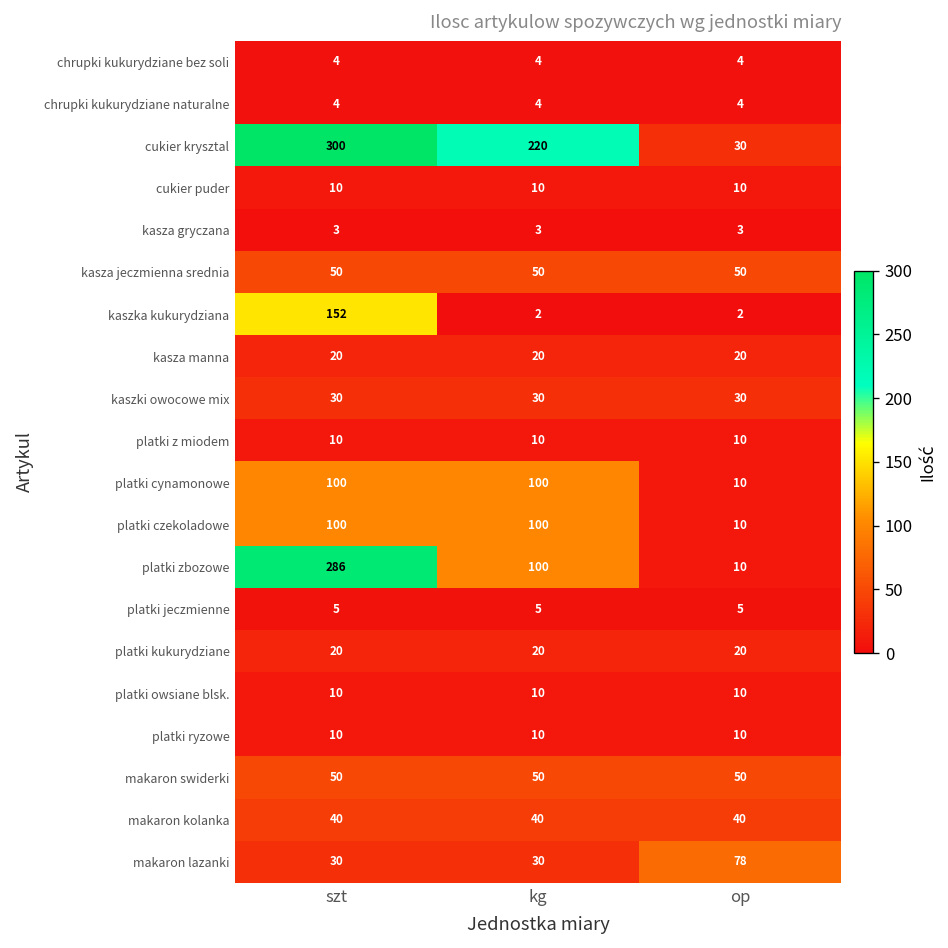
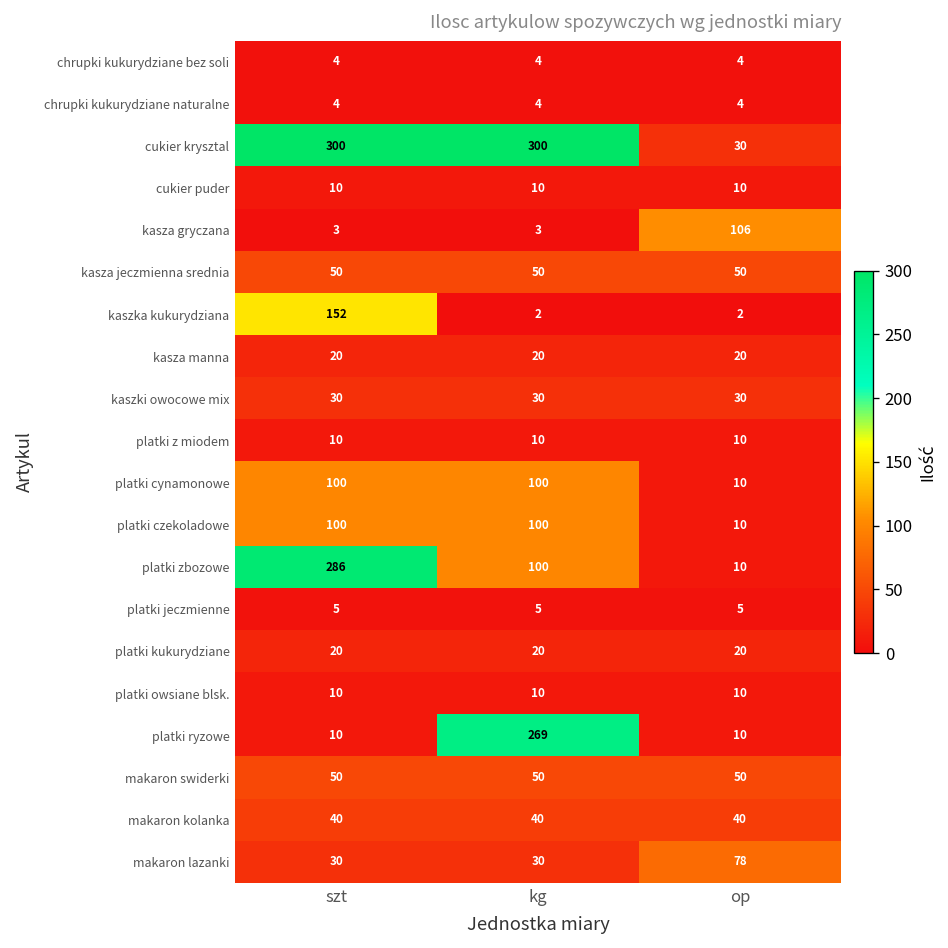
  {
    "chrupki kukurydziane bez soli": {
      "szt": 4,
      "kg": 4,
      "op": 4
    },
    "chrupki kukurydziane naturalne": {
      "szt": 4,
      "kg": 4,
      "op": 4
    },
    "cukier krysztal": {
      "szt": 300,
-     "kg": 220,
+     "kg": 300,
      "op": 30
    },
    "cukier puder": {
      "szt": 10,
      "kg": 10,
      "op": 10
    },
    "kasza gryczana": {
      "szt": 3,
      "kg": 3,
-     "op": 3
+     "op": 106
    },
    "kasza jeczmienna srednia": {
      "szt": 50,
      "kg": 50,
      "op": 50
    },
    "kaszka kukurydziana": {
      "szt": 152,
      "kg": 2,
      "op": 2
    },
    "kasza manna": {
      "szt": 20,
      "kg": 20,
      "op": 20
    },
    "kaszki owocowe mix": {
      "szt": 30,
      "kg": 30,
      "op": 30
    },
    "platki z miodem": {
      "szt": 10,
      "kg": 10,
      "op": 10
    },
    "platki cynamonowe": {
      "szt": 100,
      "kg": 100,
      "op": 10
    },
    "platki czekoladowe": {
      "szt": 100,
      "kg": 100,
      "op": 10
    },
    "platki zbozowe": {
      "szt": 286,
      "kg": 100,
      "op": 10
    },
    "platki jeczmienne": {
      "szt": 5,
      "kg": 5,
      "op": 5
    },
    "platki kukurydziane": {
      "szt": 20,
      "kg": 20,
      "op": 20
    },
    "platki owsiane blsk.": {
      "szt": 10,
      "kg": 10,
      "op": 10
    },
    "platki ryzowe": {
      "szt": 10,
-     "kg": 10,
+     "kg": 269,
      "op": 10
    },
    "makaron swiderki": {
      "szt": 50,
      "kg": 50,
      "op": 50
    },
    "makaron kolanka": {
      "szt": 40,
      "kg": 40,
      "op": 40
    },
    "makaron lazanki": {
      "szt": 30,
      "kg": 30,
      "op": 78
    }
  }
